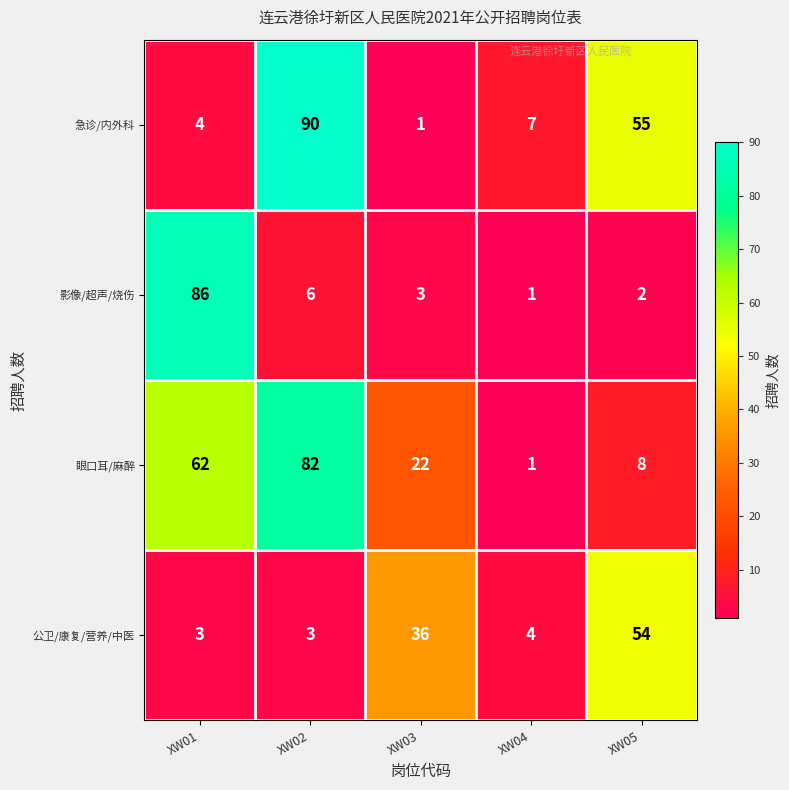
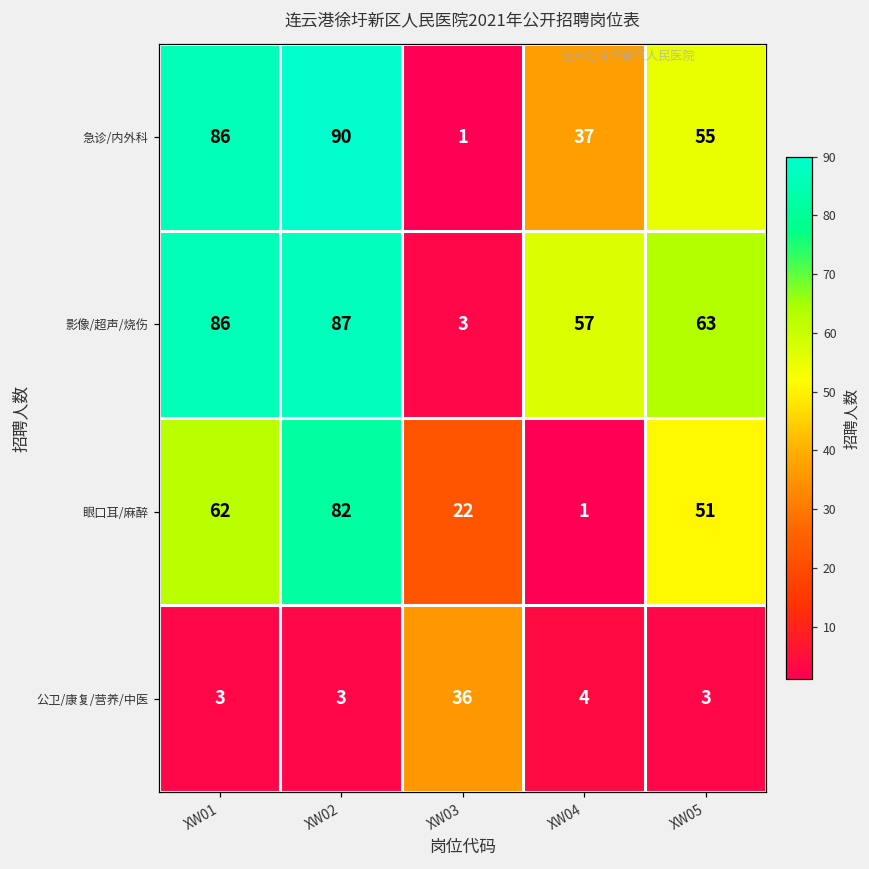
  {
    "急诊/内外科": {
-     "XW01": 4,
+     "XW01": 86,
      "XW02": 90,
      "XW03": 1,
-     "XW04": 7,
+     "XW04": 37,
      "XW05": 55
    },
    "影像/超声/烧伤": {
      "XW01": 86,
-     "XW02": 6,
+     "XW02": 87,
      "XW03": 3,
-     "XW04": 1,
-     "XW05": 2
+     "XW04": 57,
+     "XW05": 63
    },
    "眼口耳/麻醉": {
      "XW01": 62,
      "XW02": 82,
      "XW03": 22,
      "XW04": 1,
-     "XW05": 8
+     "XW05": 51
    },
    "公卫/康复/营养/中医": {
      "XW01": 3,
      "XW02": 3,
      "XW03": 36,
      "XW04": 4,
-     "XW05": 54
+     "XW05": 3
    }
  }
